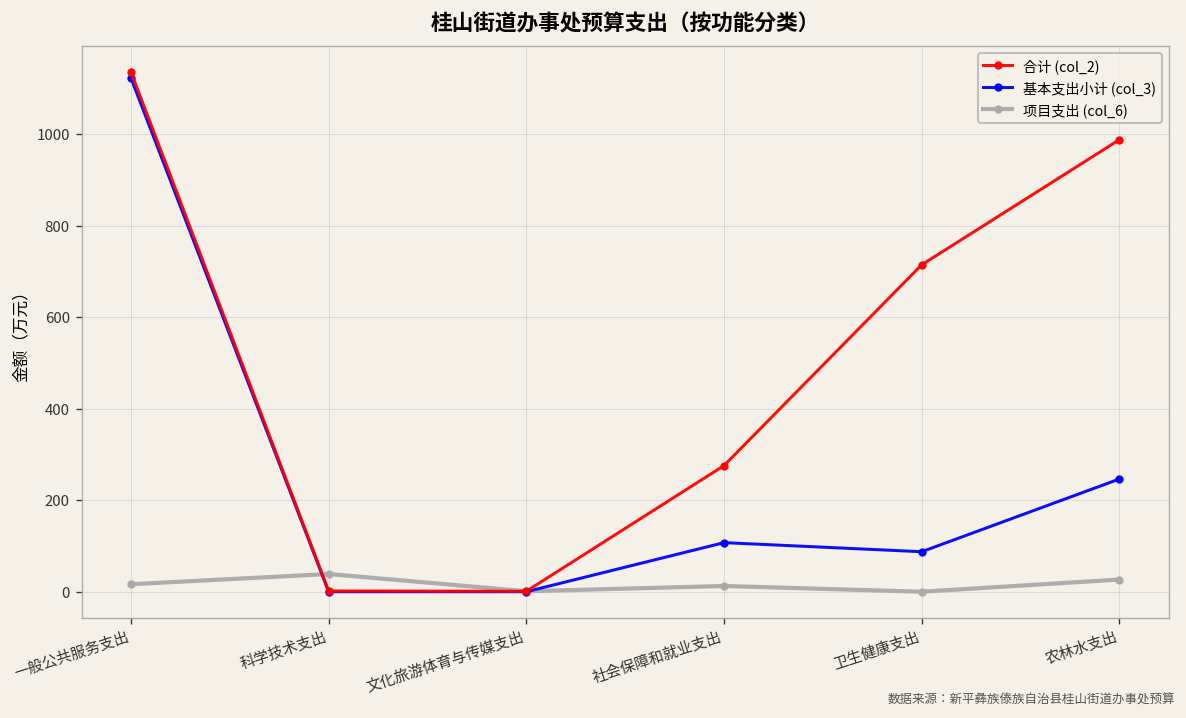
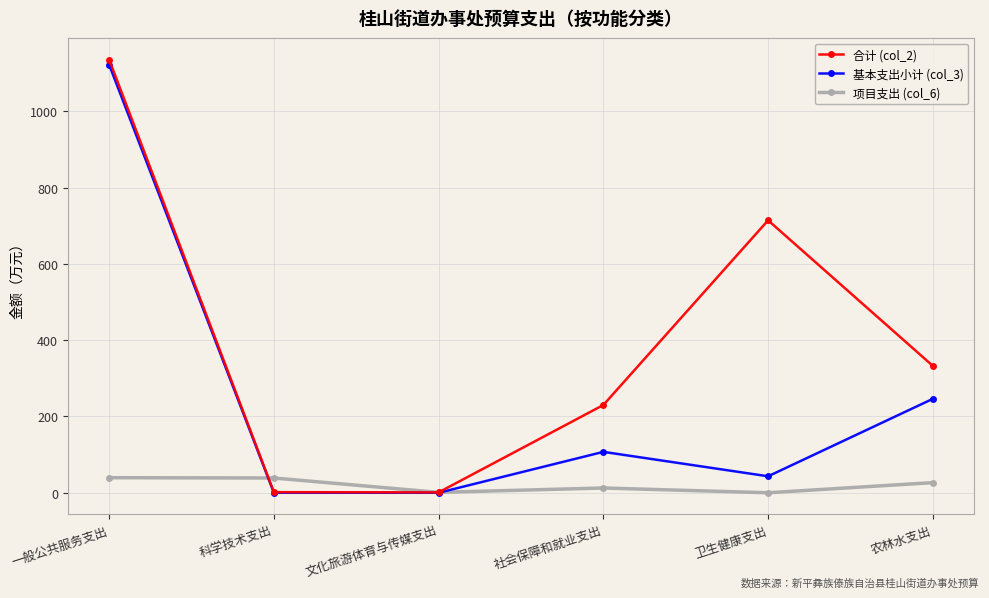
  {
    "合计 (col_2)": {
      "一般公共服务支出": 1140,
-     "社会保障和就业支出": 280,
+     "社会保障和就业支出": 230,
      "卫生健康支出": 710,
-     "农林水支出": 990
+     "农林水支出": 330
    },
    "基本支出小计 (col_3)": {
      "一般公共服务支出": 1120,
      "社会保障和就业支出": 110,
-     "卫生健康支出": 90,
+     "卫生健康支出": 40,
      "农林水支出": 250
    },
    "项目支出 (col_6)": {
-     "一般公共服务支出": 20,
+     "一般公共服务支出": 40,
      "科学技术支出": 40,
      "社会保障和就业支出": 10,
      "卫生健康支出": 0,
      "农林水支出": 30
    }
  }
